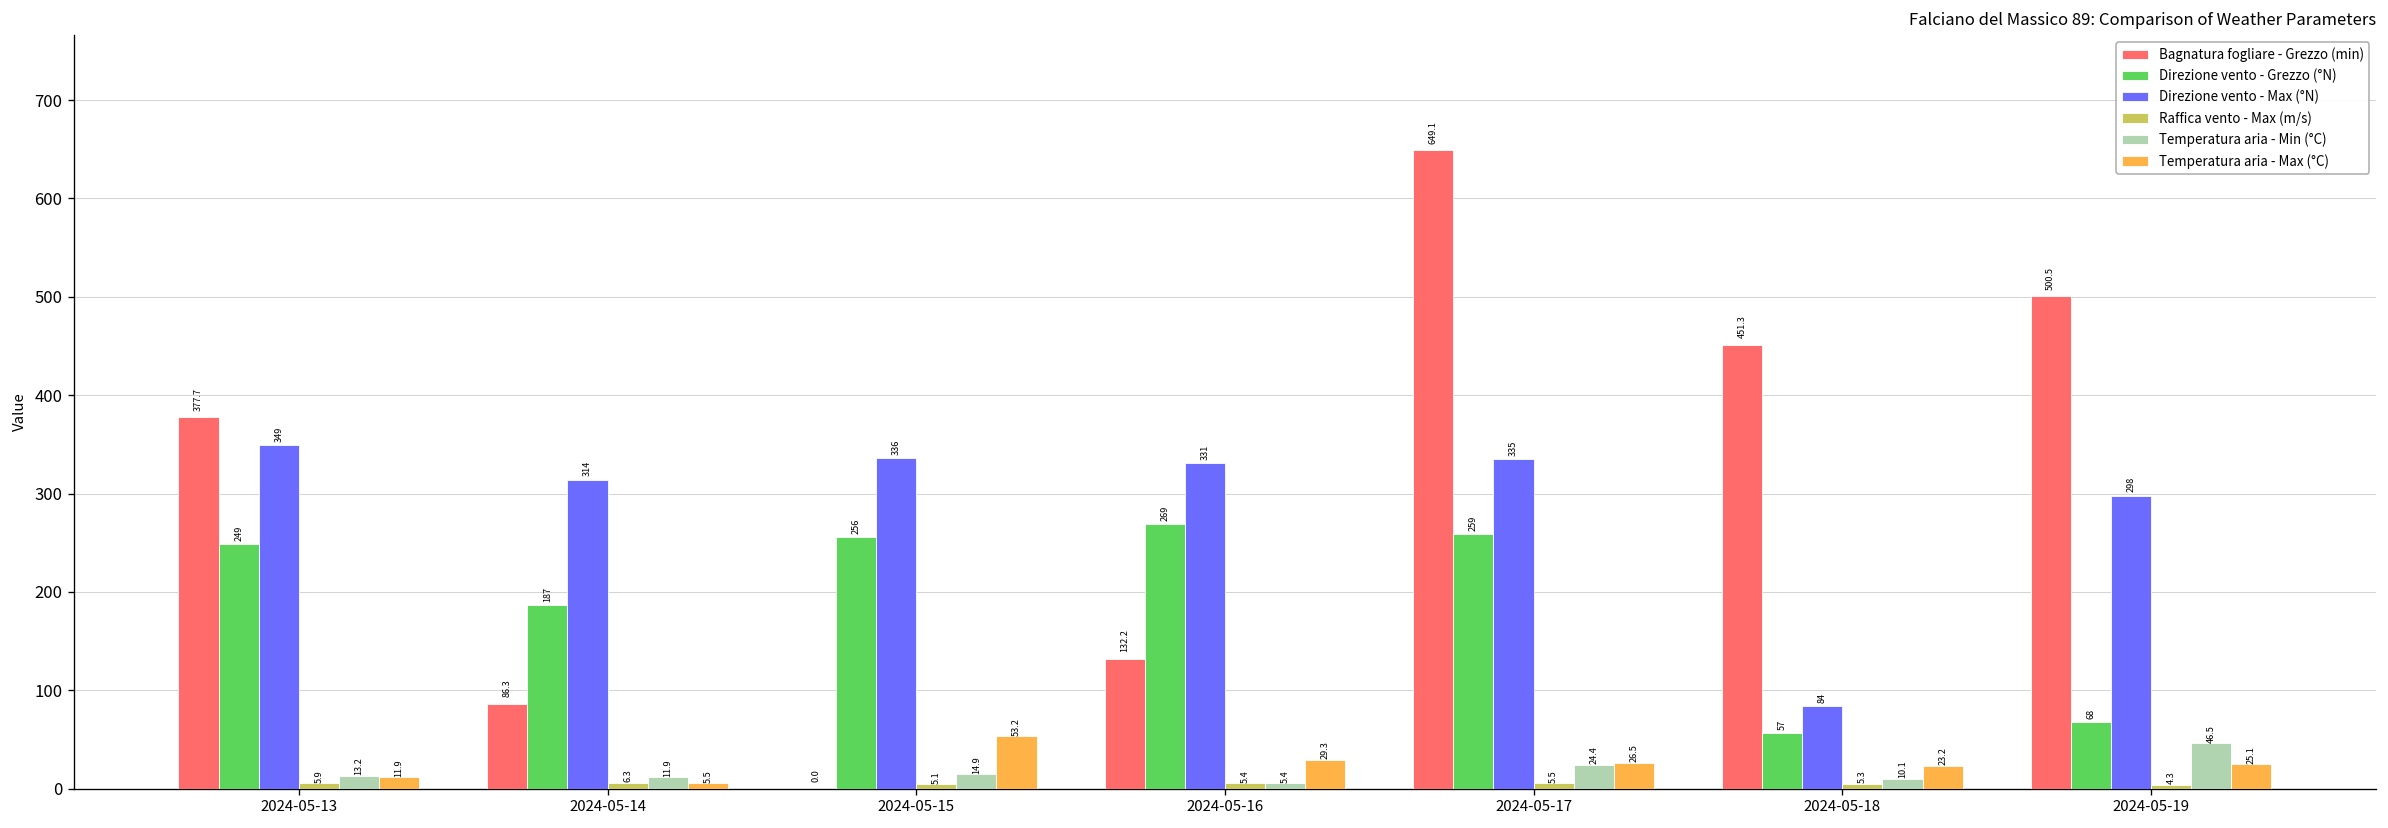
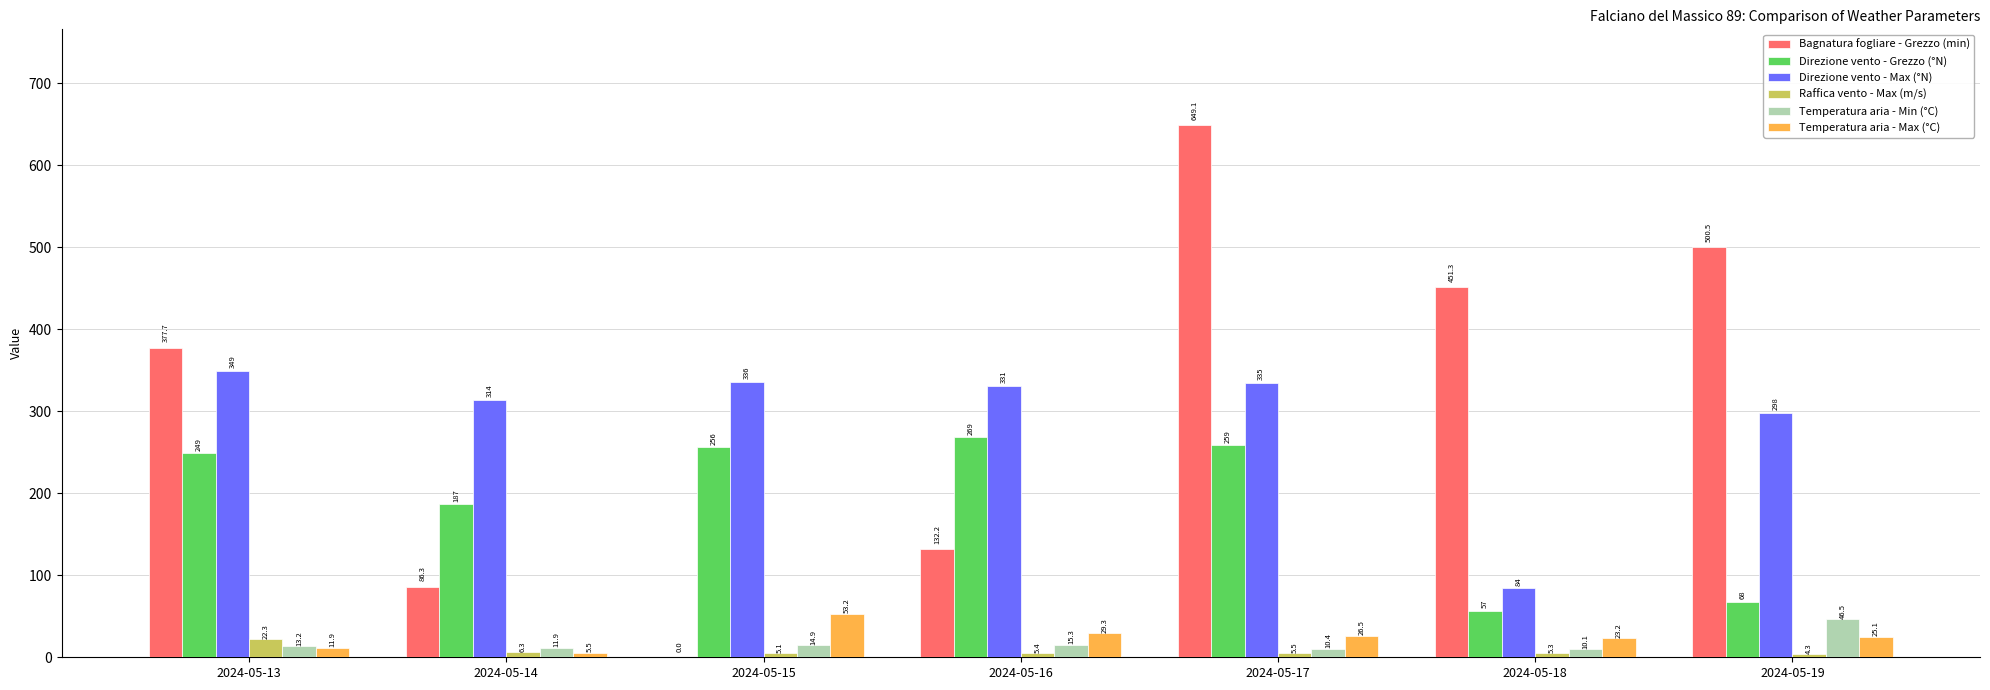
  {
    "Bagnatura fogliare - Grezzo (min)": {
      "2024-05-13": 377.7,
      "2024-05-14": 86.3,
      "2024-05-15": 0.0,
      "2024-05-16": 132.2,
      "2024-05-17": 649.1,
      "2024-05-18": 451.3,
      "2024-05-19": 500.5
    },
    "Direzione vento - Grezzo (°N)": {
      "2024-05-13": 249,
      "2024-05-14": 187,
      "2024-05-15": 256,
      "2024-05-16": 269,
      "2024-05-17": 259,
      "2024-05-18": 57,
      "2024-05-19": 68
    },
    "Direzione vento - Max (°N)": {
      "2024-05-13": 349,
      "2024-05-14": 314,
      "2024-05-15": 336,
      "2024-05-16": 331,
      "2024-05-17": 335,
      "2024-05-18": 84,
      "2024-05-19": 298
    },
    "Raffica vento - Max (m/s)": {
-     "2024-05-13": 5.9,
+     "2024-05-13": 22.3,
      "2024-05-14": 6.3,
      "2024-05-15": 5.1,
      "2024-05-16": 5.4,
      "2024-05-17": 5.5,
      "2024-05-18": 5.3,
      "2024-05-19": 4.3
    },
    "Temperatura aria - Min (°C)": {
      "2024-05-13": 13.2,
      "2024-05-14": 11.9,
      "2024-05-15": 14.9,
-     "2024-05-16": 5.4,
-     "2024-05-17": 24.4,
+     "2024-05-16": 15.3,
+     "2024-05-17": 10.4,
      "2024-05-18": 10.1,
      "2024-05-19": 46.5
    },
    "Temperatura aria - Max (°C)": {
      "2024-05-13": 11.9,
      "2024-05-14": 5.5,
      "2024-05-15": 53.2,
      "2024-05-16": 29.3,
      "2024-05-17": 26.5,
      "2024-05-18": 23.2,
      "2024-05-19": 25.1
    }
  }
